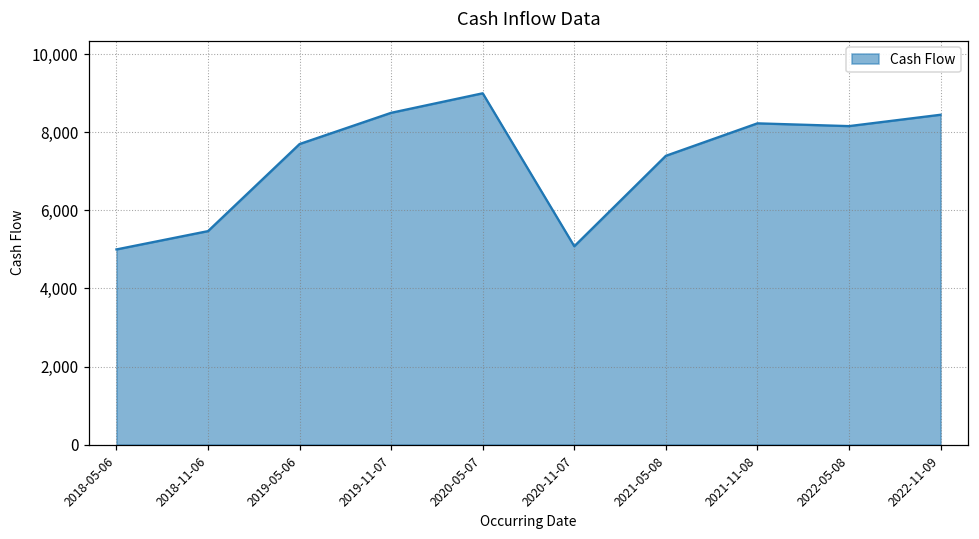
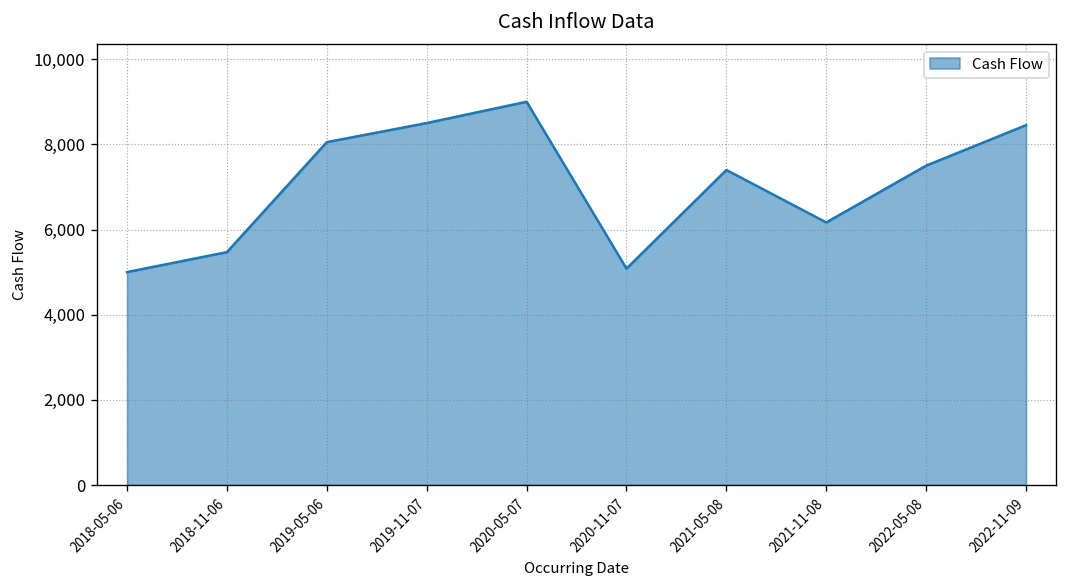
  {
    "2018-05-06": "5,000",
    "2018-11-06": "5,500",
-   "2019-05-06": "7,700",
+   "2019-05-06": "8,100",
    "2019-11-07": "8,500",
    "2020-05-07": "9,000",
    "2020-11-07": "5,100",
    "2021-05-08": "7,400",
-   "2021-11-08": "8,200",
-   "2022-05-08": "8,200",
+   "2021-11-08": "6,200",
+   "2022-05-08": "7,500",
    "2022-11-09": "8,500"
  }
